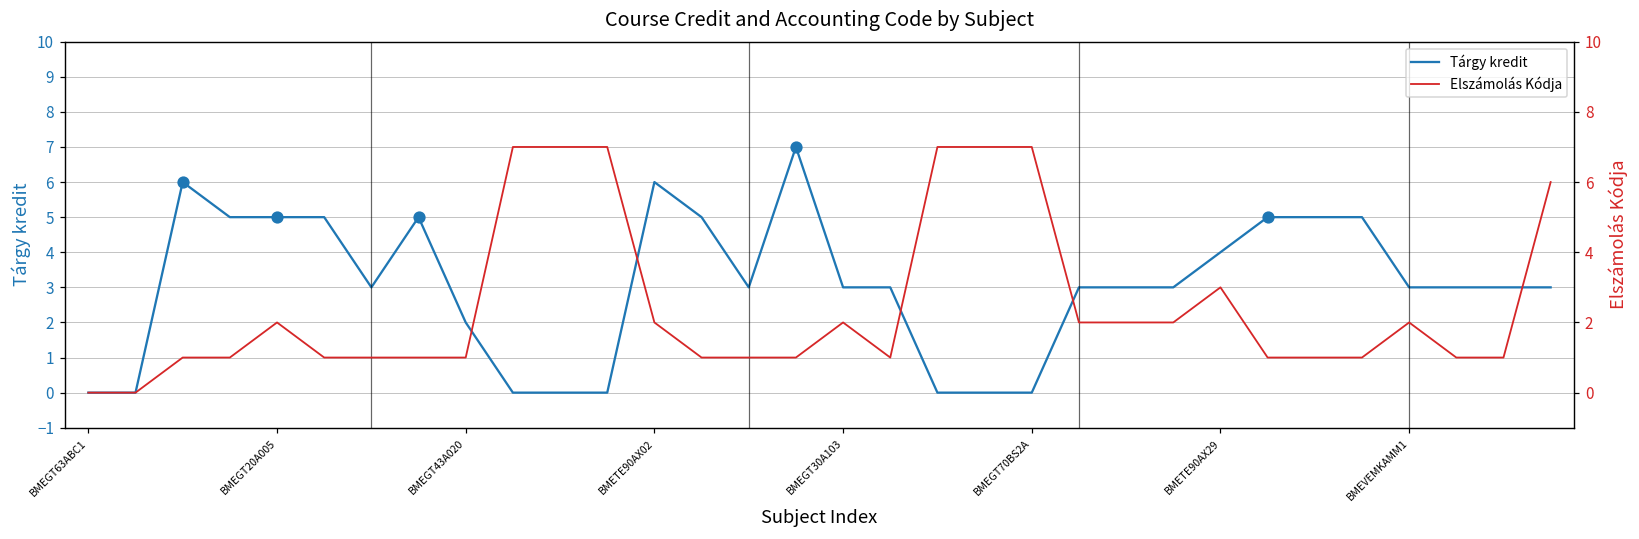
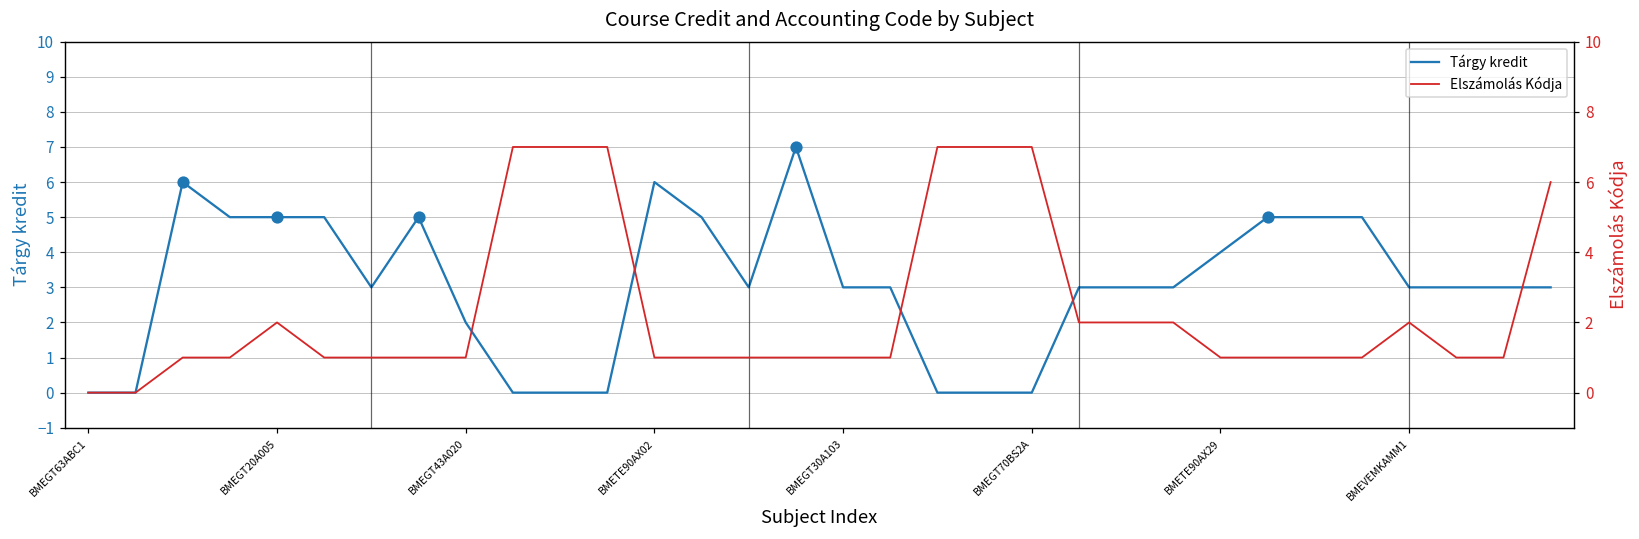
  {
    "Elszámolás Kódja": {
      "BMEGT63ABC1": 0,
      "BMEGT20A005": 2,
      "BMEGT43A020": 1,
-     "BMETE90AX02": 2,
-     "BMEGT30A103": 2,
+     "BMETE90AX02": 1,
+     "BMEGT30A103": 1,
      "BMEGT70BS2A": 7,
-     "BMETE90AX29": 3,
+     "BMETE90AX29": 1,
      "BMEVEMKAMM1": 2
    }
  }
